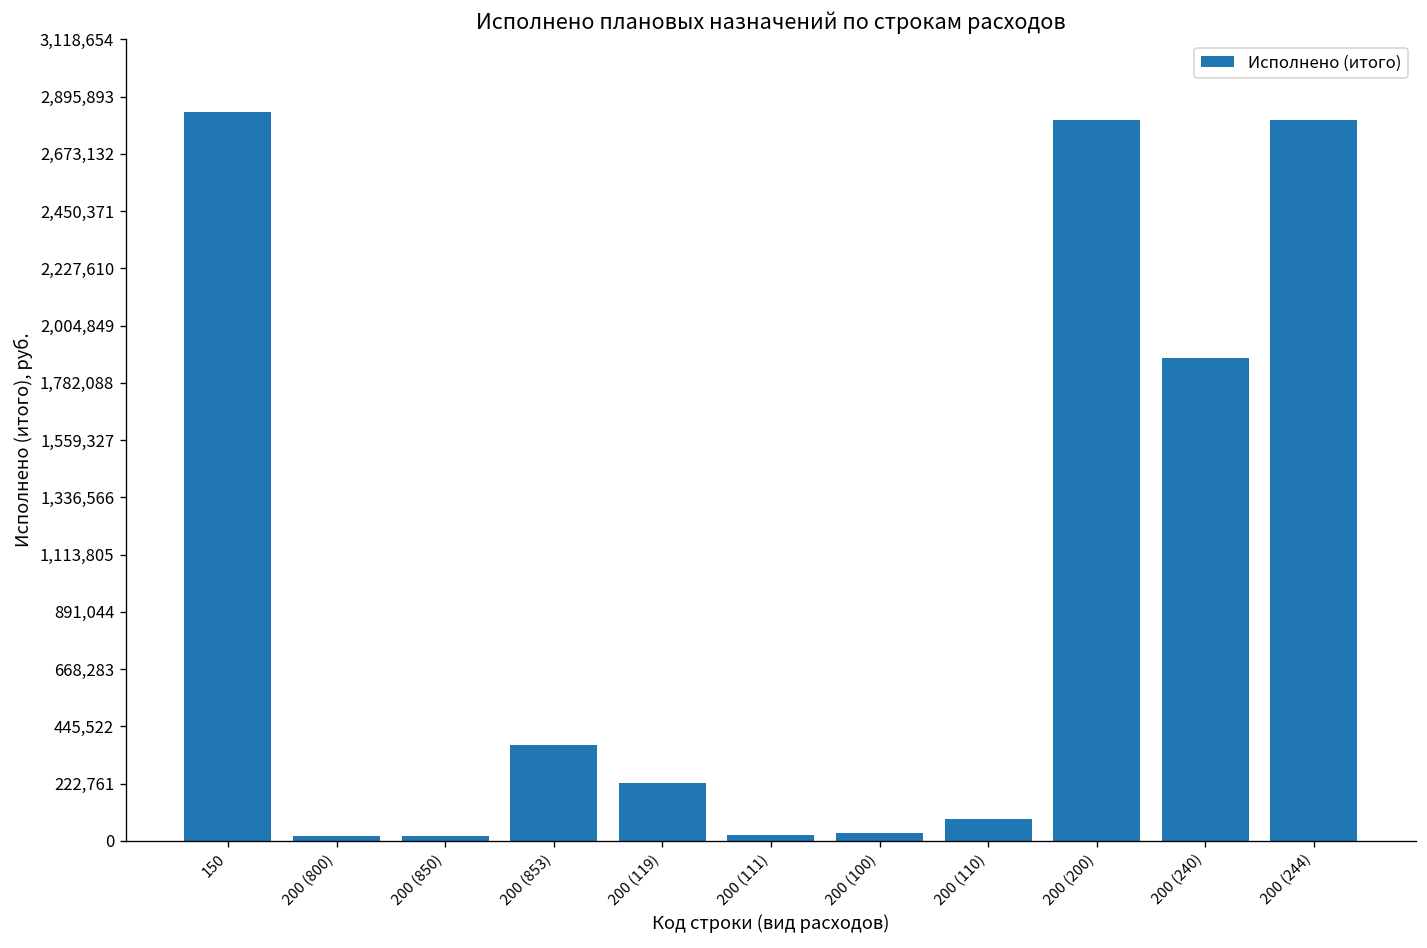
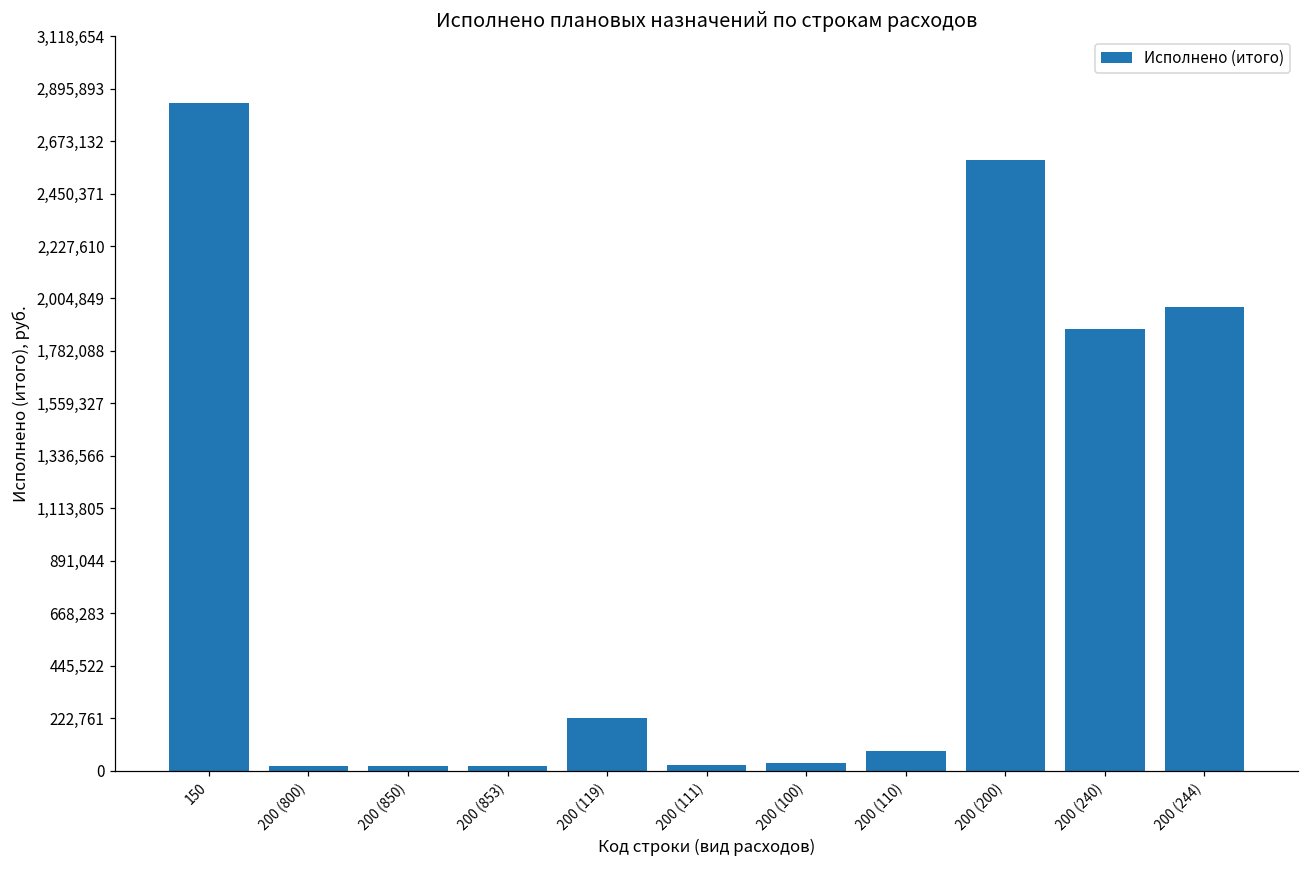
  {
    "150": "2,840,000",
    "200 (800)": "20,000",
    "200 (850)": "20,000",
-   "200 (853)": "370,000",
+   "200 (853)": "20,000",
    "200 (119)": "230,000",
    "200 (111)": "20,000",
    "200 (100)": "30,000",
    "200 (110)": "80,000",
-   "200 (200)": "2,800,000",
+   "200 (200)": "2,590,000",
    "200 (240)": "1,880,000",
-   "200 (244)": "2,800,000"
+   "200 (244)": "1,970,000"
  }
